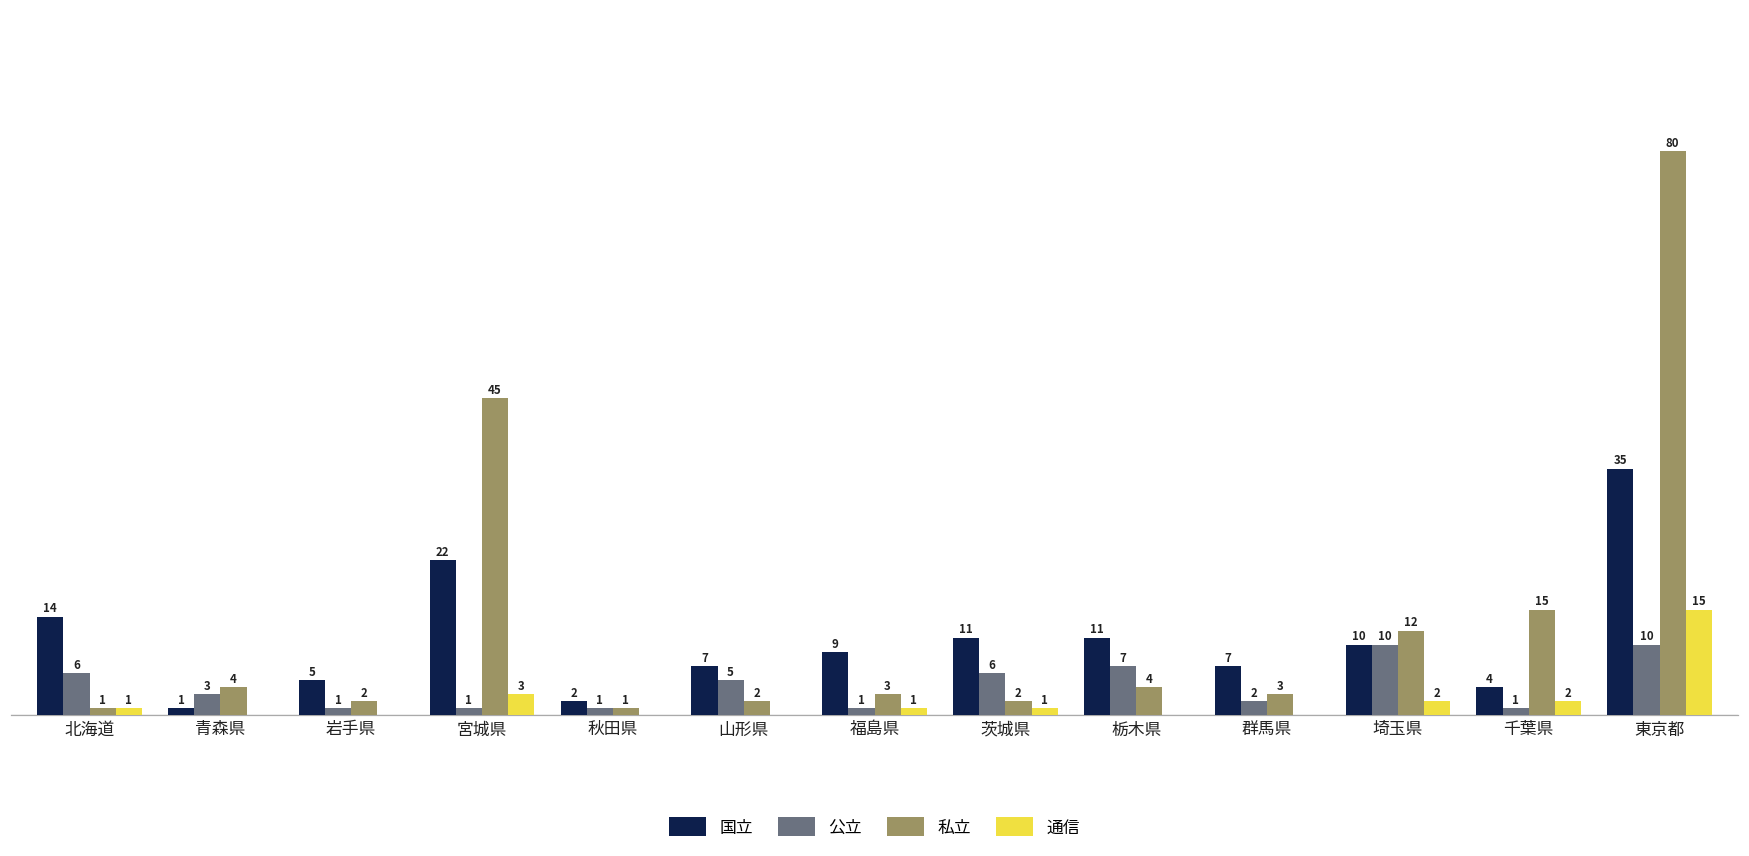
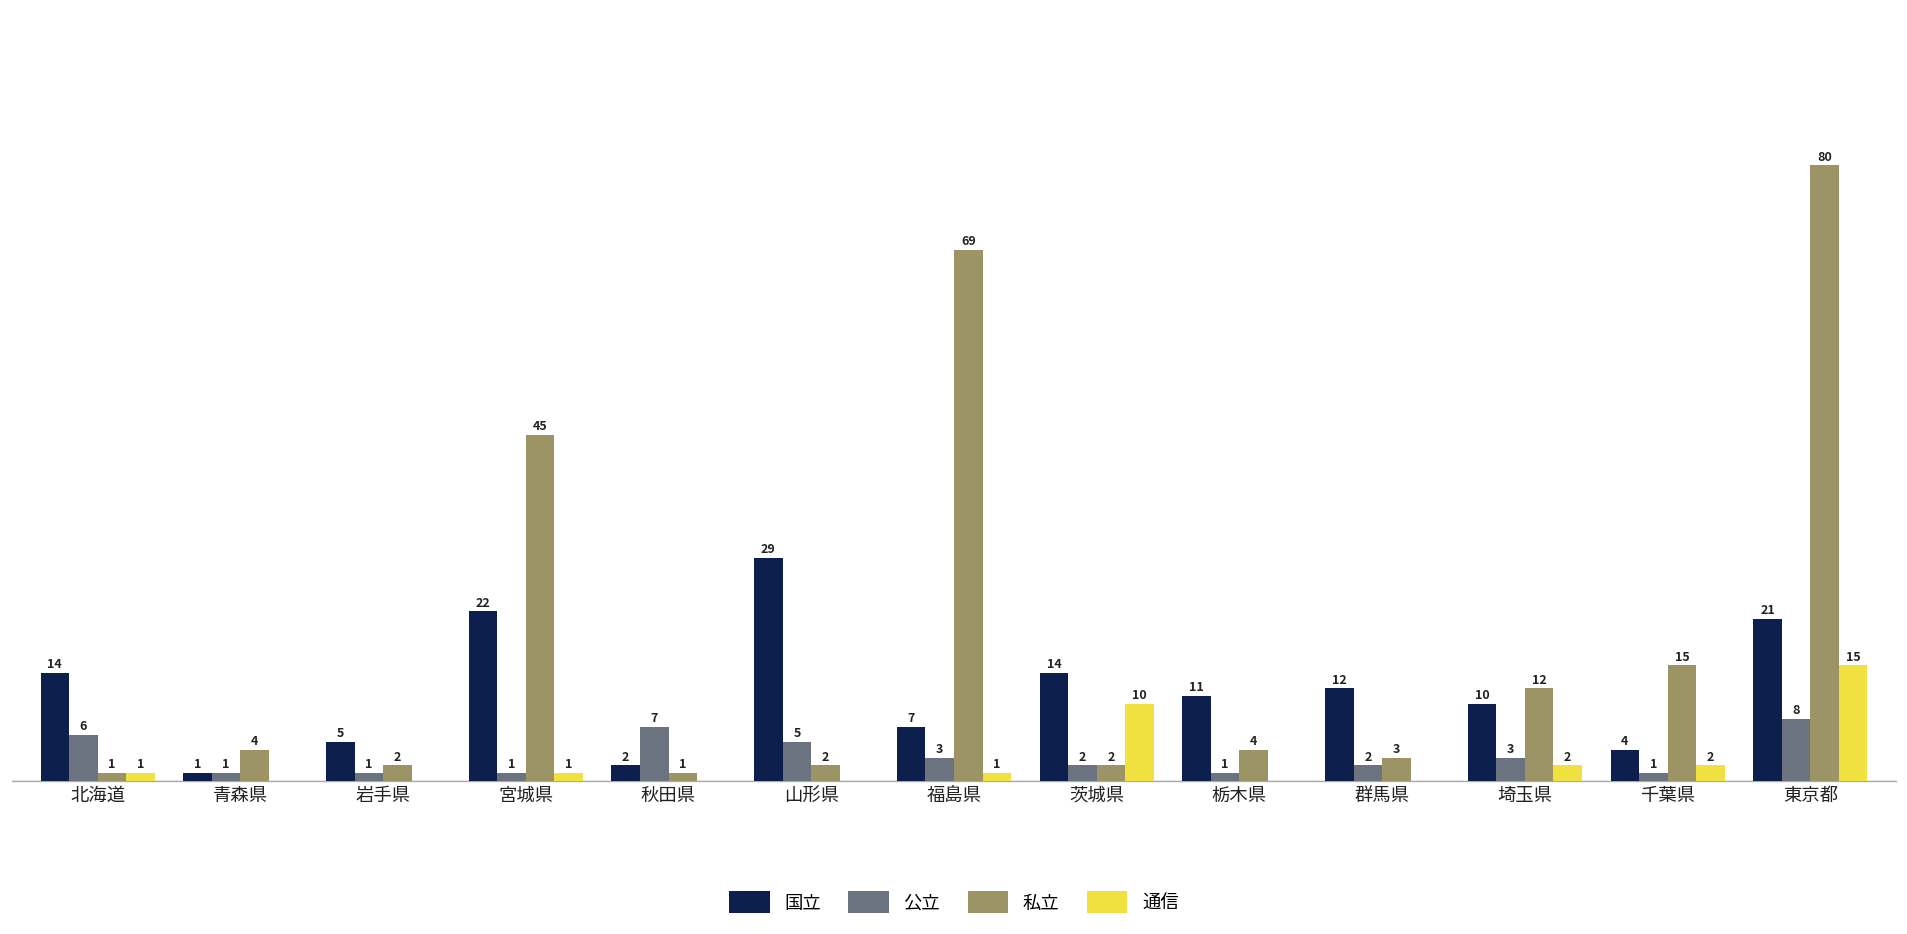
  {
    "国立": {
      "北海道": 14,
      "青森県": 1,
      "岩手県": 5,
      "宮城県": 22,
      "秋田県": 2,
-     "山形県": 7,
-     "福島県": 9,
-     "茨城県": 11,
+     "山形県": 29,
+     "福島県": 7,
+     "茨城県": 14,
      "栃木県": 11,
-     "群馬県": 7,
+     "群馬県": 12,
      "埼玉県": 10,
      "千葉県": 4,
-     "東京都": 35
+     "東京都": 21
    },
    "公立": {
      "北海道": 6,
-     "青森県": 3,
+     "青森県": 1,
      "岩手県": 1,
      "宮城県": 1,
-     "秋田県": 1,
+     "秋田県": 7,
      "山形県": 5,
-     "福島県": 1,
-     "茨城県": 6,
-     "栃木県": 7,
+     "福島県": 3,
+     "茨城県": 2,
+     "栃木県": 1,
      "群馬県": 2,
-     "埼玉県": 10,
+     "埼玉県": 3,
      "千葉県": 1,
-     "東京都": 10
+     "東京都": 8
    },
    "私立": {
      "北海道": 1,
      "青森県": 4,
      "岩手県": 2,
      "宮城県": 45,
      "秋田県": 1,
      "山形県": 2,
-     "福島県": 3,
+     "福島県": 69,
      "茨城県": 2,
      "栃木県": 4,
      "群馬県": 3,
      "埼玉県": 12,
      "千葉県": 15,
      "東京都": 80
    },
    "通信": {
      "北海道": 1,
-     "宮城県": 3,
+     "宮城県": 1,
      "福島県": 1,
-     "茨城県": 1,
+     "茨城県": 10,
      "埼玉県": 2,
      "千葉県": 2,
      "東京都": 15
    }
  }
